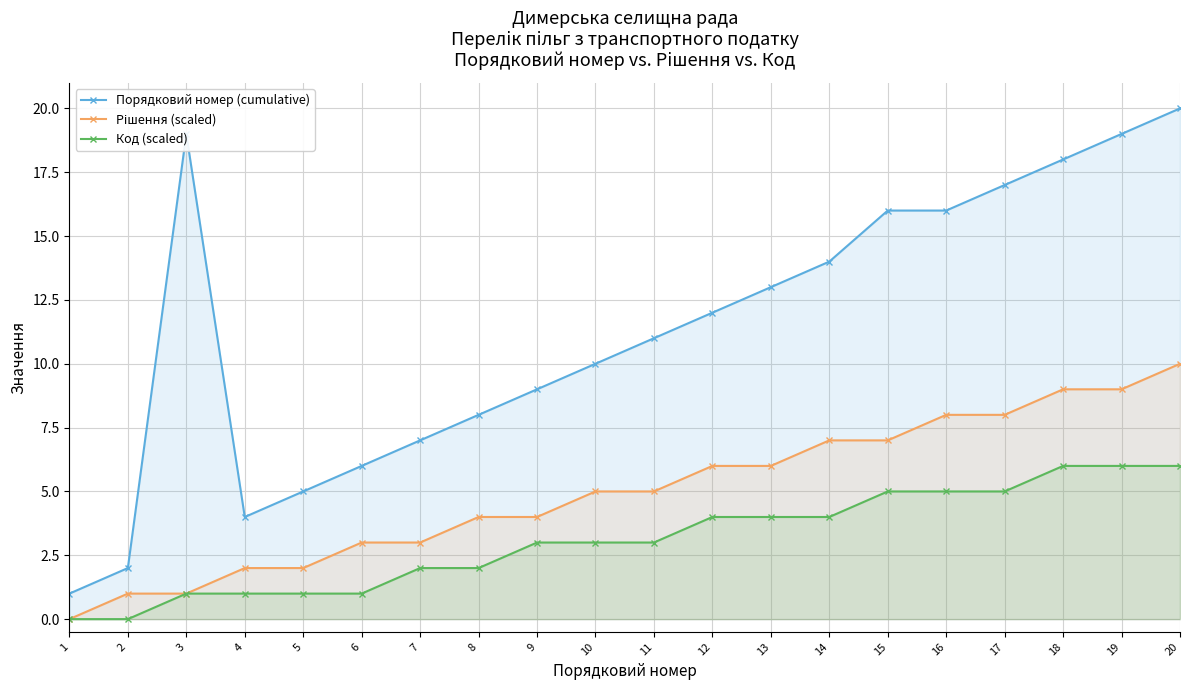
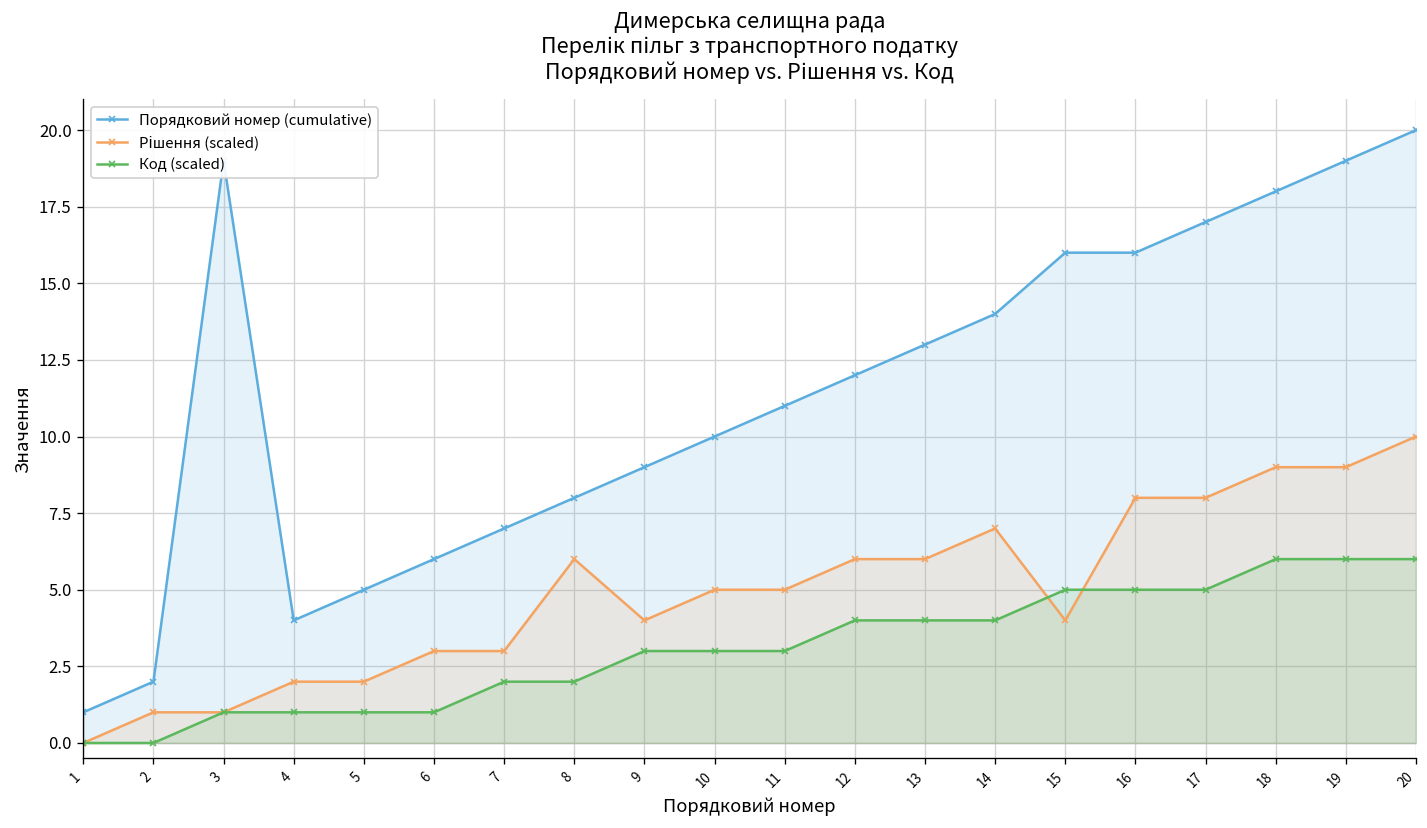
  {
    "Порядковий номер (cumulative)": {
      "1": 1,
      "2": 2,
      "4": 4,
      "5": 5,
      "6": 6,
      "7": 7,
      "8": 8,
      "9": 9,
      "10": 10,
      "11": 11,
      "12": 12,
      "13": 13,
      "14": 14,
      "15": 16,
      "16": 16,
      "17": 17,
      "18": 18,
      "19": 19,
      "20": 20
    },
    "Рішення (scaled)": {
      "2": 1,
      "4": 2,
      "5": 2,
      "6": 3,
      "7": 3,
-     "8": 4,
+     "8": 6,
      "9": 4,
      "10": 5,
      "11": 5,
      "12": 6,
      "13": 6,
      "14": 7,
-     "15": 7,
+     "15": 4,
      "16": 8,
      "17": 8,
      "18": 9,
      "19": 9,
      "20": 10
    },
    "Код (scaled)": {
      "2": 0,
      "4": 1,
      "5": 1,
      "6": 1,
      "7": 2,
      "8": 2,
      "9": 3,
      "10": 3,
      "11": 3,
      "12": 4,
      "13": 4,
      "14": 4,
      "15": 5,
      "16": 5,
      "17": 5,
      "18": 6,
      "19": 6,
      "20": 6
    }
  }
